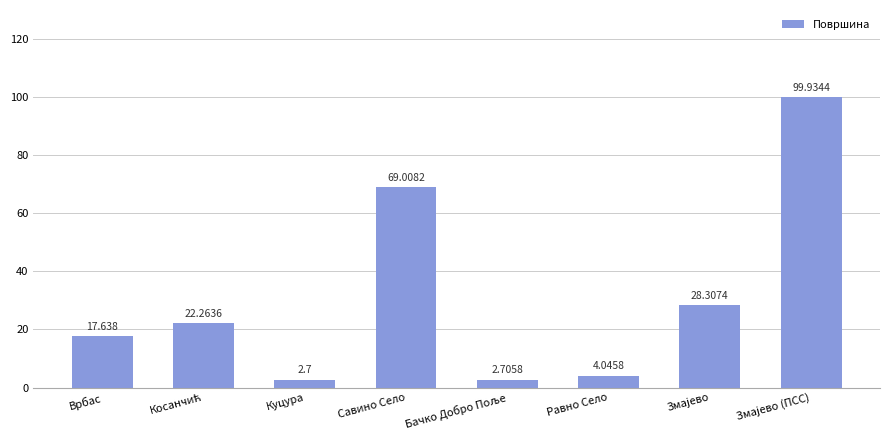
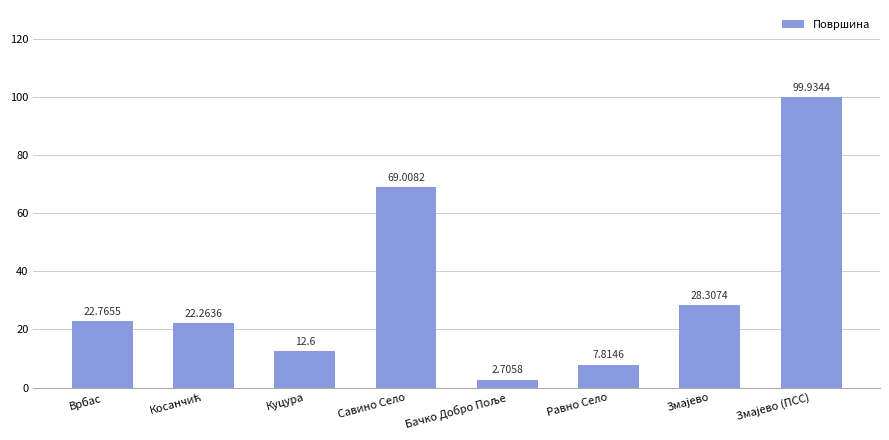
  {
-   "Врбас": 17.638,
+   "Врбас": 22.7655,
    "Косанчић": 22.2636,
-   "Куцура": 2.7,
+   "Куцура": 12.6,
    "Савино Село": 69.0082,
    "Бачко Добро Поље": 2.7058,
-   "Равно Село": 4.0458,
+   "Равно Село": 7.8146,
    "Змајево": 28.3074,
    "Змајево (ПСС)": 99.9344
  }
